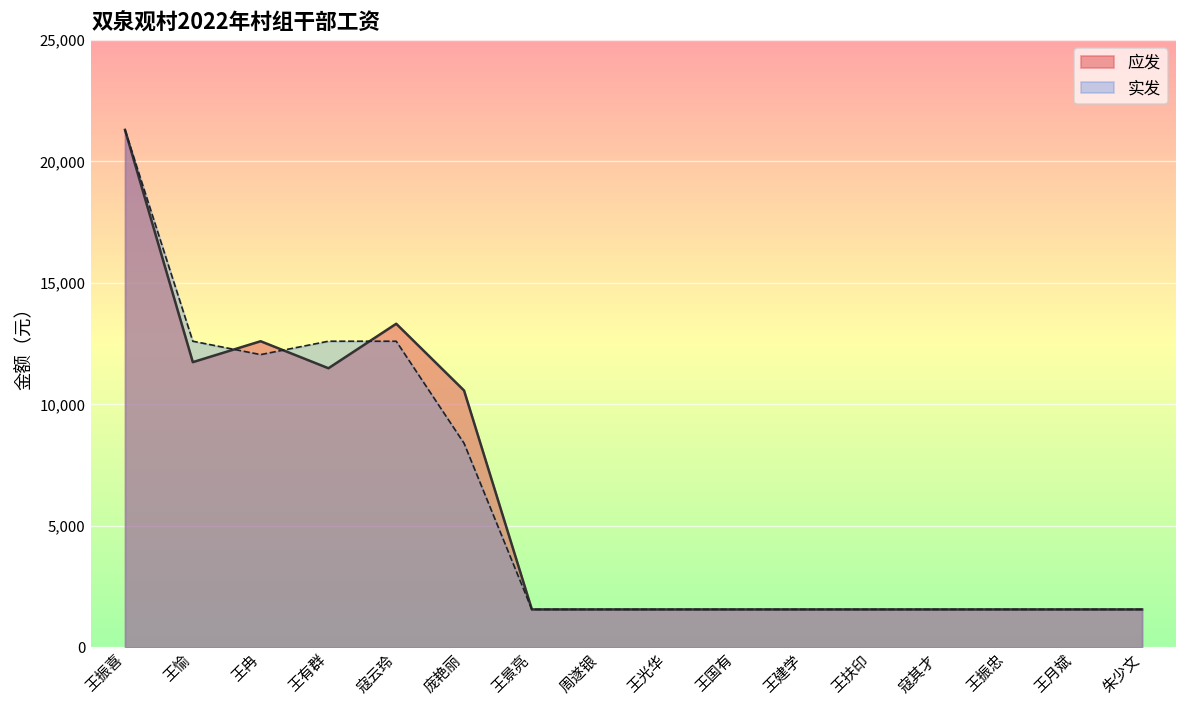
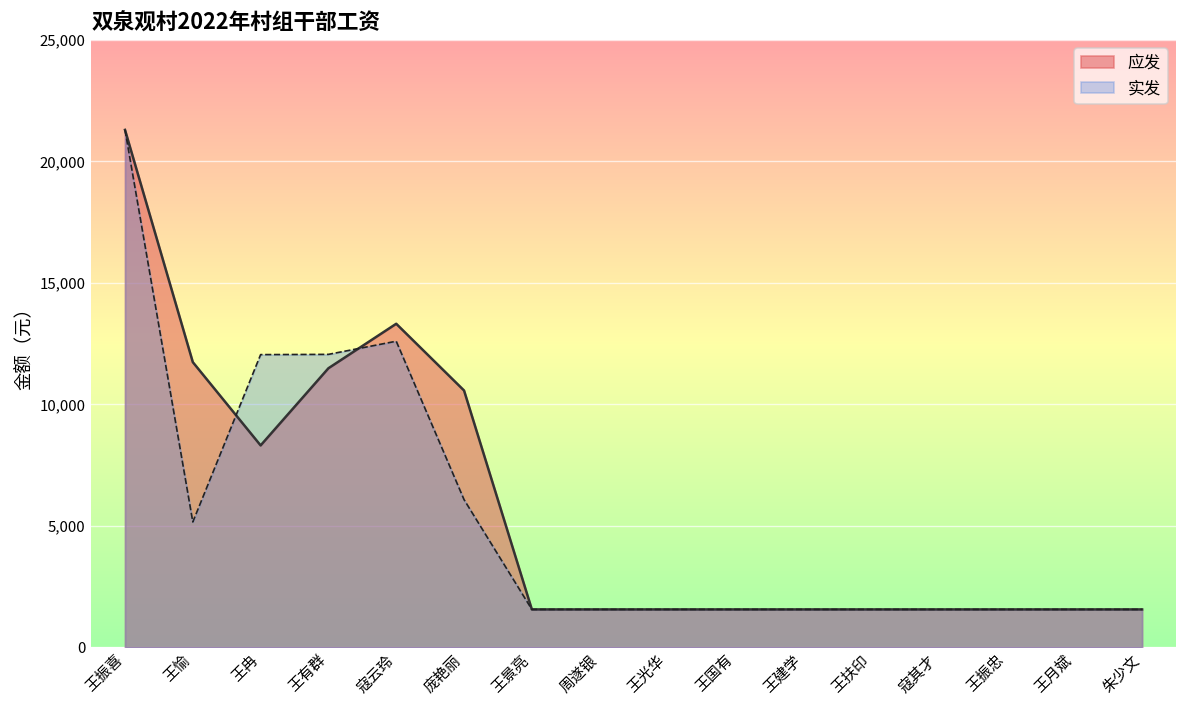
  {
    "应发": {
      "王愉": "11,700",
-     "王冉": "12,600",
+     "王冉": "8,300",
      "王有群": "11,500",
      "寇云玲": "13,300",
      "庞艳丽": "10,600"
    },
    "实发": {
-     "王愉": "12,600",
+     "王愉": "5,200",
      "王冉": "12,000",
-     "王有群": "12,600",
+     "王有群": "12,100",
      "寇云玲": "12,600",
-     "庞艳丽": "8,400"
+     "庞艳丽": "6,100"
    }
  }
